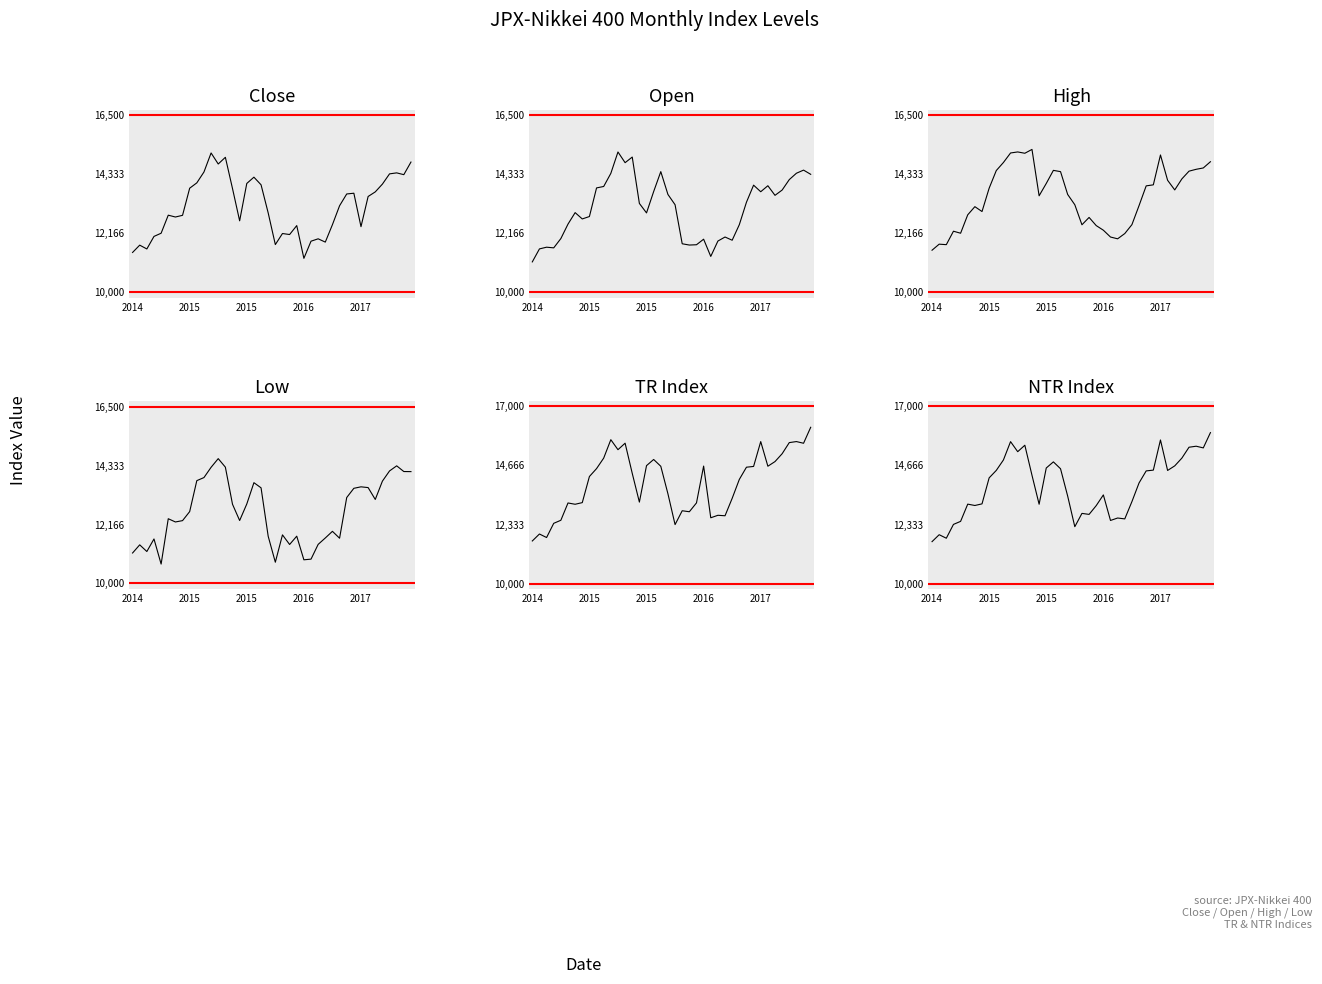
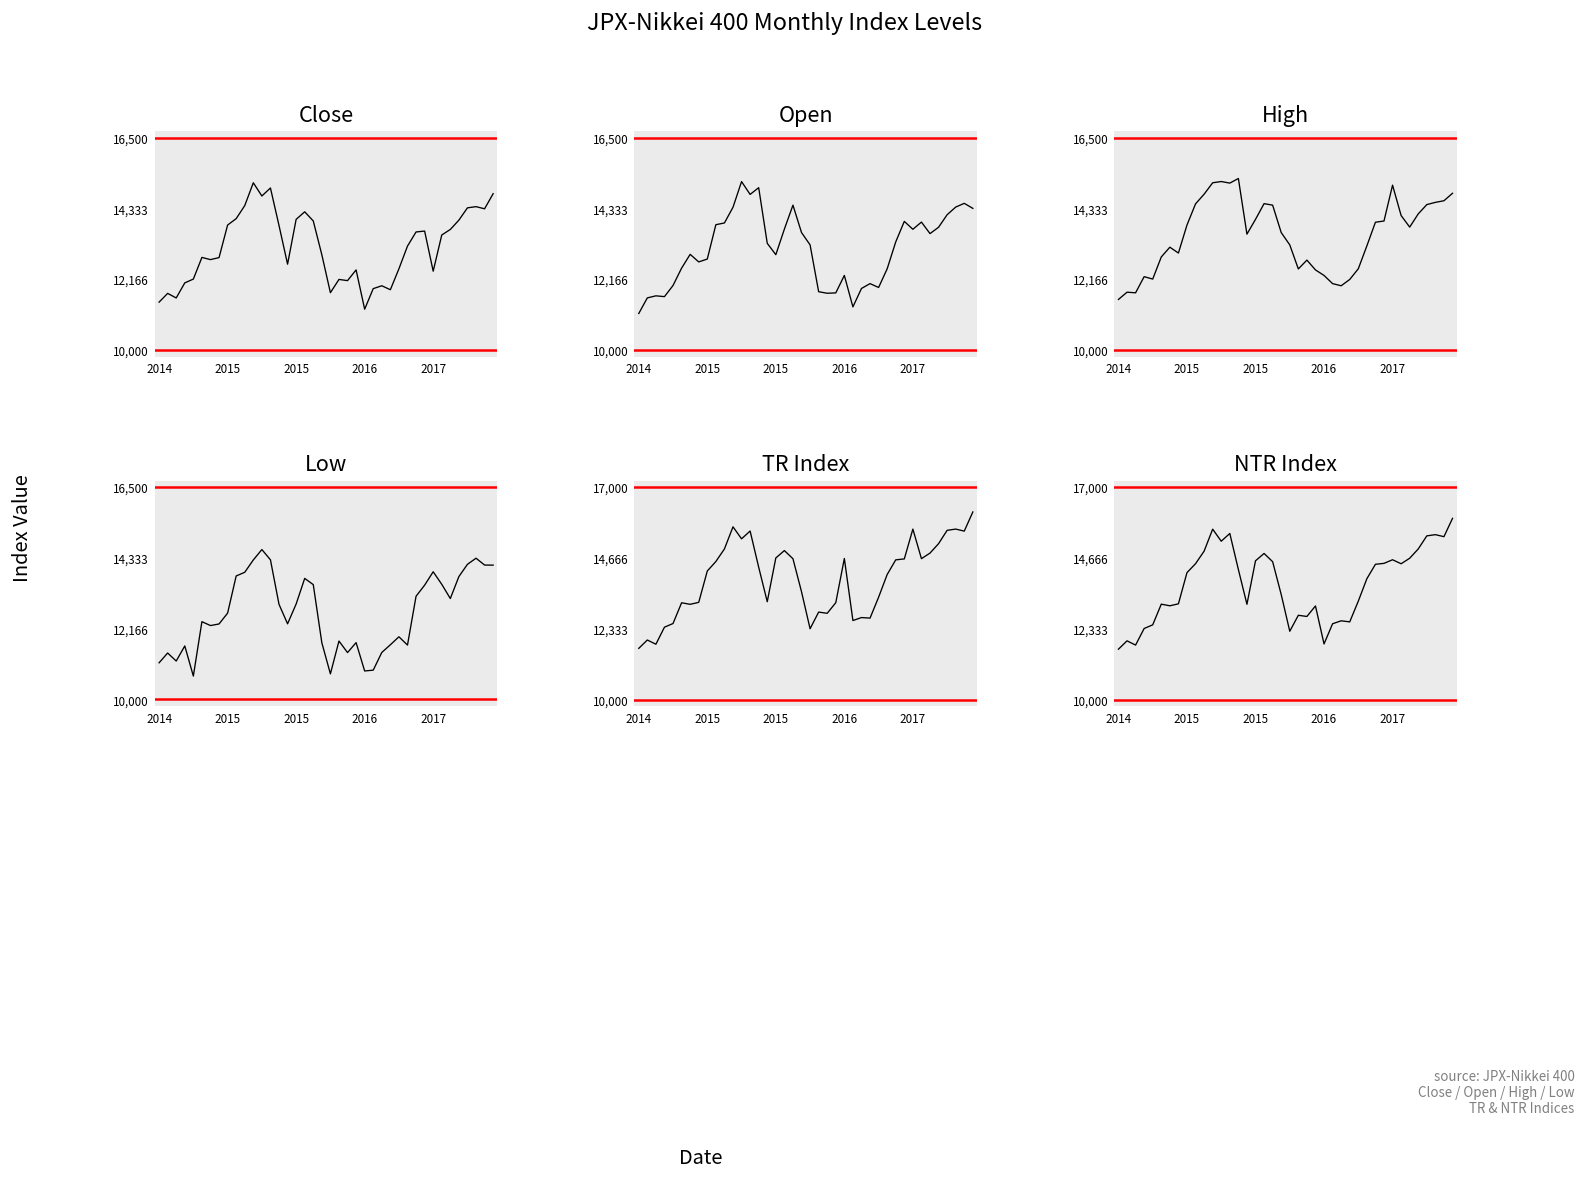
  {
    "Close": {
      "2014": "11,500",
      "2016": "11,300",
      "2017": "12,400"
    },
    "Open": {
      "2014": "11,100",
-     "2016": "12,000",
+     "2016": "12,300",
      "2017": "13,700"
    },
    "High": {
      "2014": "11,500",
      "2016": "12,300",
      "2017": "15,000"
    },
    "Low": {
      "2014": "11,100",
      "2016": "10,900",
-     "2017": "13,600"
+     "2017": "13,900"
    },
    "TR Index": {
      "2014": "11,700",
      "2016": "14,600",
      "2017": "15,600"
    },
    "NTR Index": {
      "2014": "11,700",
-     "2016": "13,500",
-     "2017": "15,700"
+     "2016": "11,800",
+     "2017": "14,600"
    }
  }
